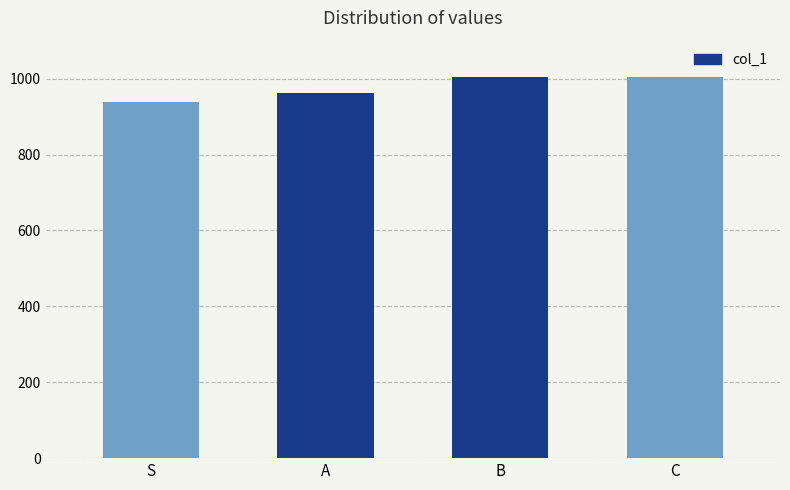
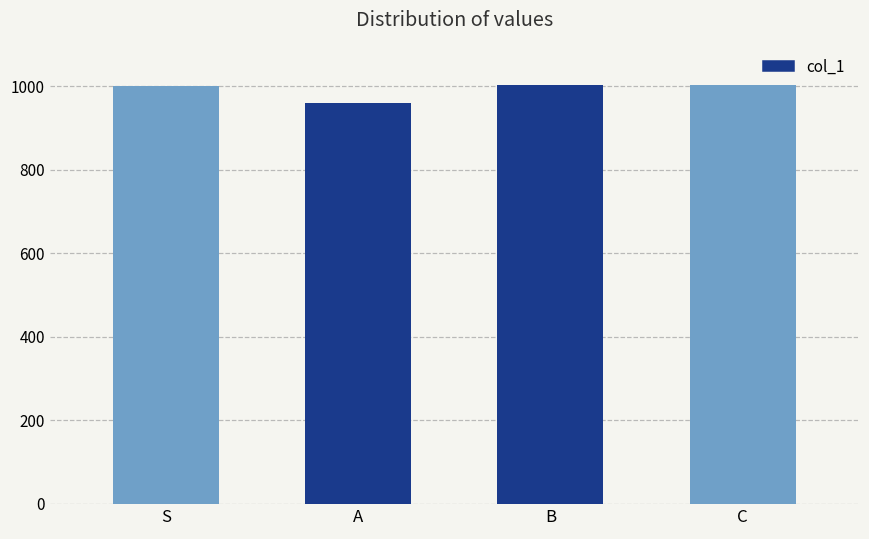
  {
-   "S": 940,
+   "S": 1000,
    "A": 960,
    "B": 1000,
    "C": 1000
  }
